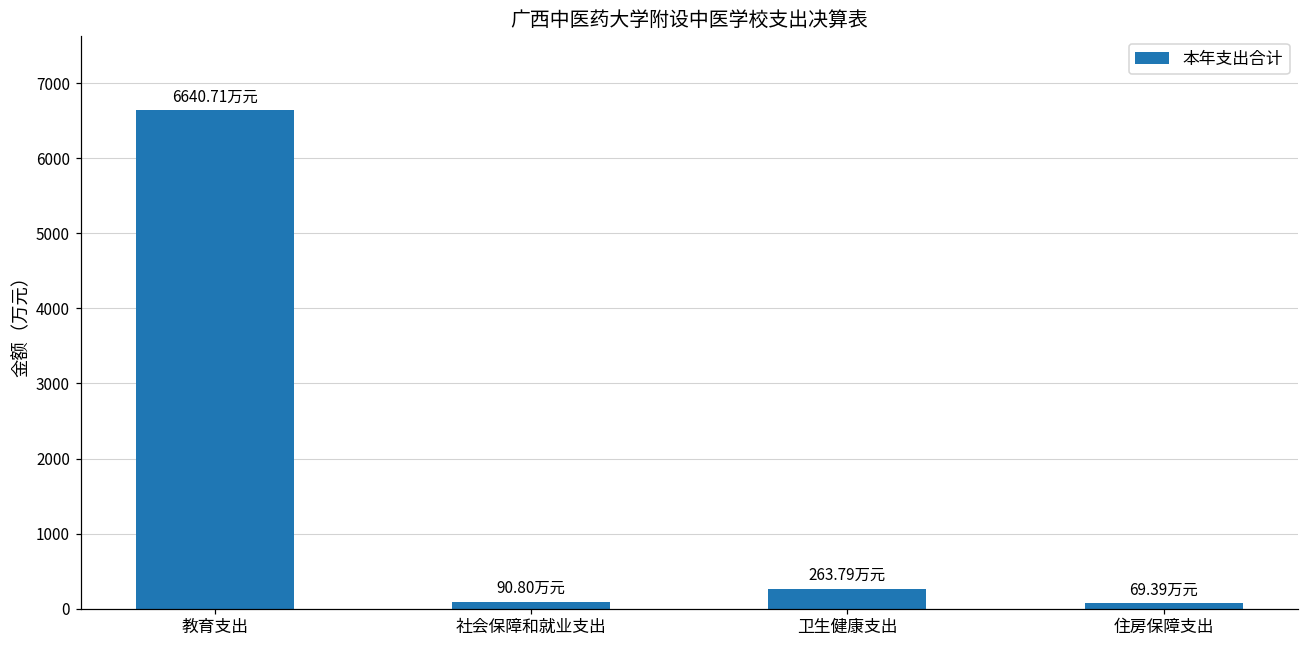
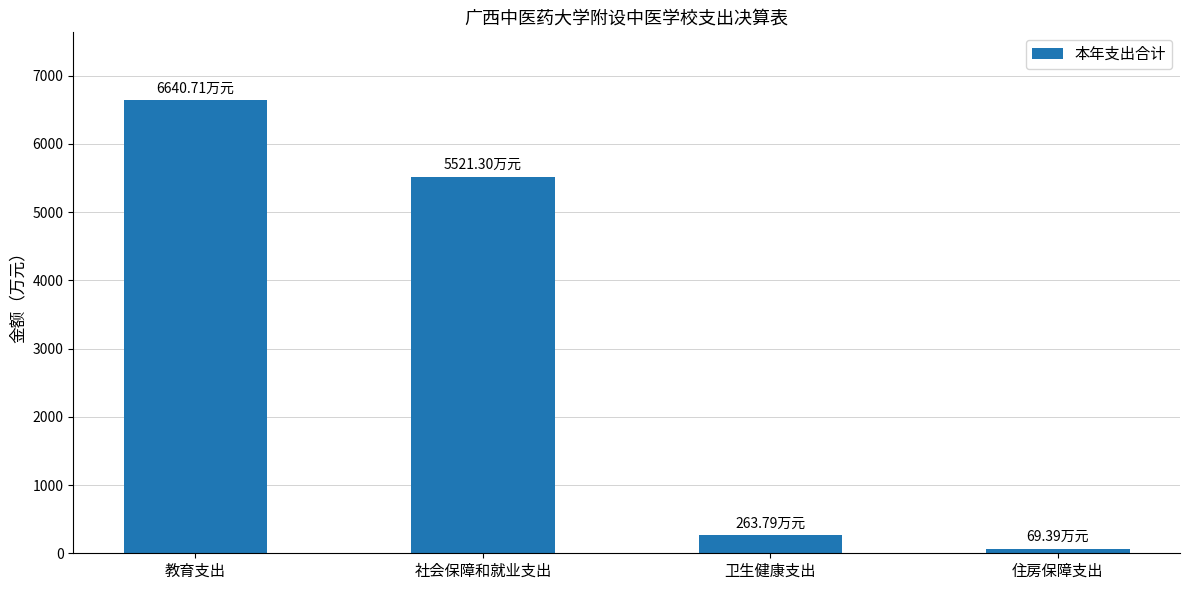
  {
    "教育支出": 6640.71,
-   "社会保障和就业支出": 90.80,
+   "社会保障和就业支出": 5521.30,
    "卫生健康支出": 263.79,
    "住房保障支出": 69.39
  }
